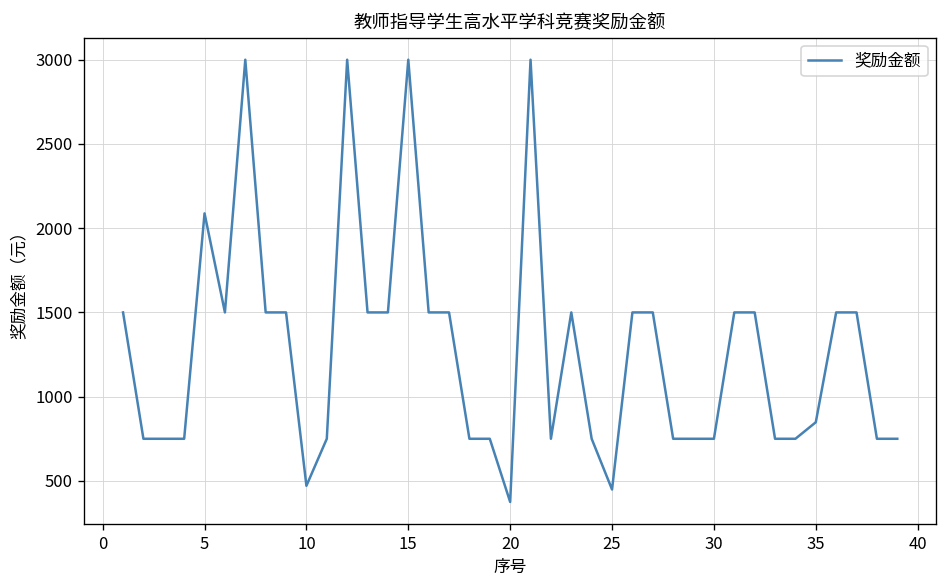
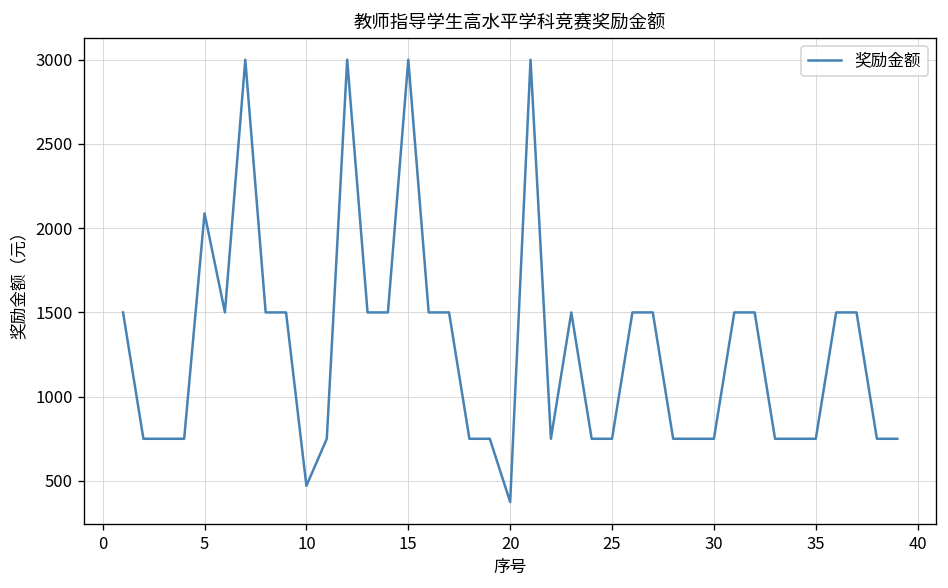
  {
    "5": 2090,
    "10": 470,
    "15": 3000,
    "20": 380,
-   "25": 450,
+   "25": 750,
    "30": 750,
-   "35": 850
+   "35": 750
  }
